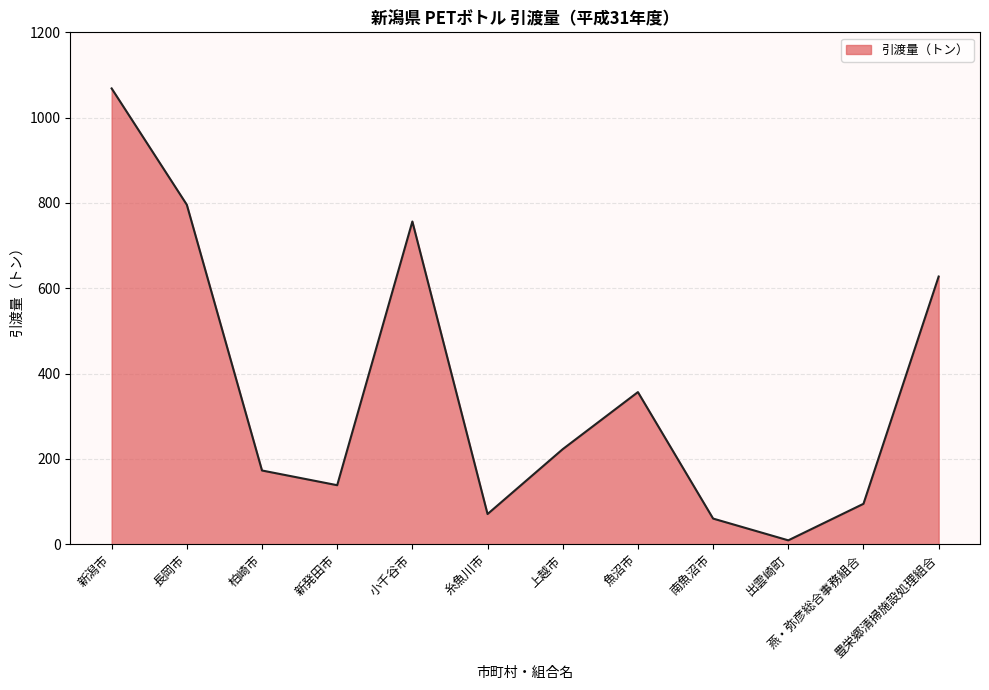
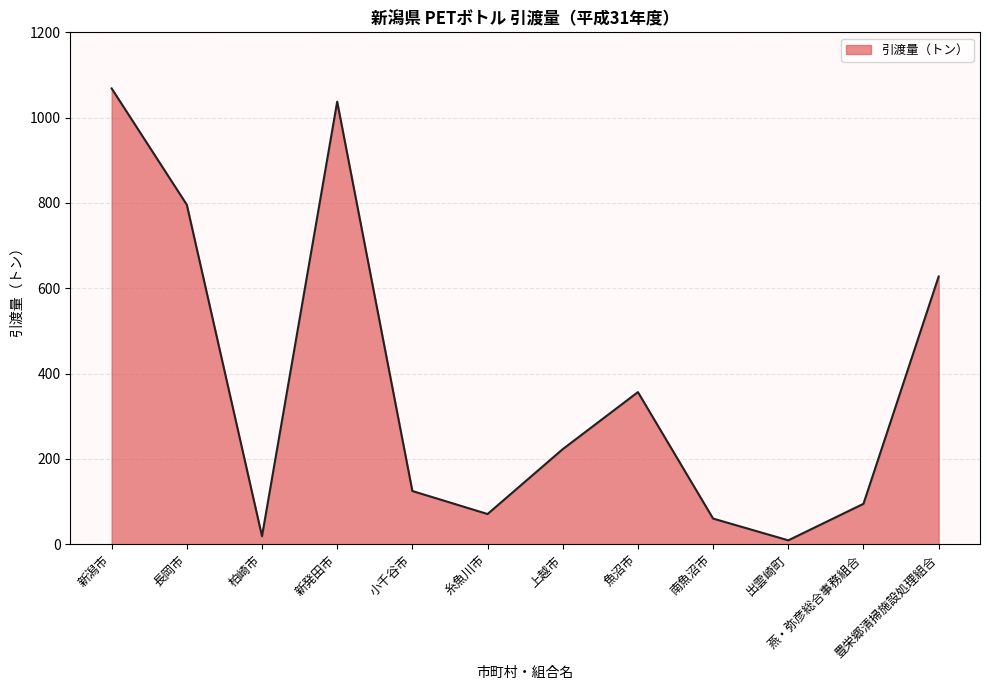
  {
    "新潟市": 1070,
    "長岡市": 800,
-   "柏崎市": 170,
-   "新発田市": 140,
-   "小千谷市": 760,
+   "柏崎市": 20,
+   "新発田市": 1040,
+   "小千谷市": 120,
    "糸魚川市": 70,
    "上越市": 220,
    "魚沼市": 360,
    "南魚沼市": 60,
    "出雲崎町": 10,
    "燕・弥彦総合事務組合": 90,
    "豊栄郷清掃施設処理組合": 630
  }
